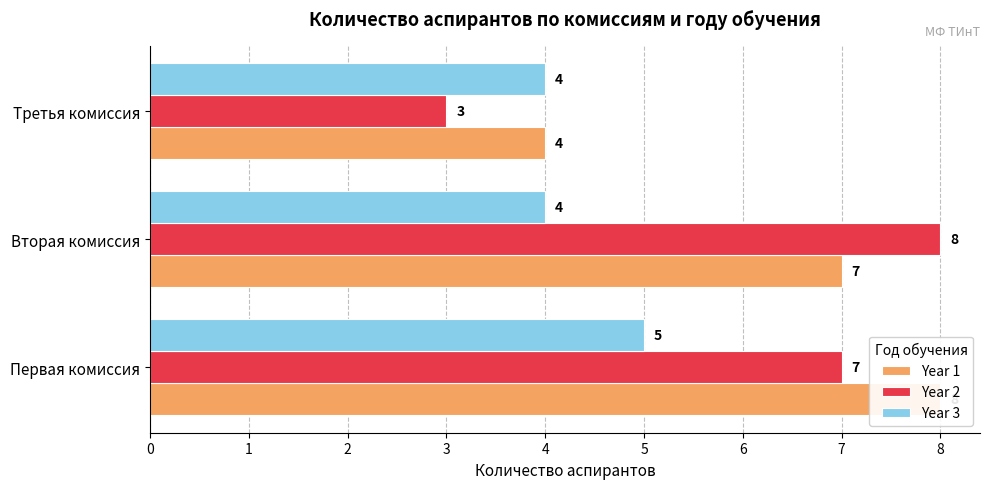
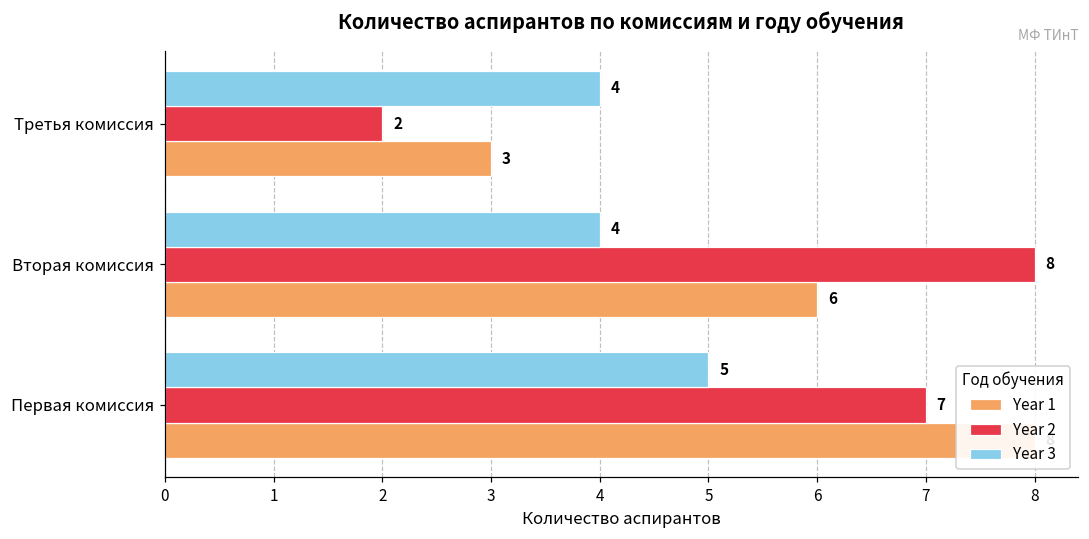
  {
    "Year 1": {
-     "Третья комиссия": 4,
-     "Вторая комиссия": 7
+     "Третья комиссия": 3,
+     "Вторая комиссия": 6
    },
    "Year 2": {
-     "Третья комиссия": 3,
+     "Третья комиссия": 2,
      "Вторая комиссия": 8,
      "Первая комиссия": 7
    },
    "Year 3": {
      "Третья комиссия": 4,
      "Вторая комиссия": 4,
      "Первая комиссия": 5
    }
  }
